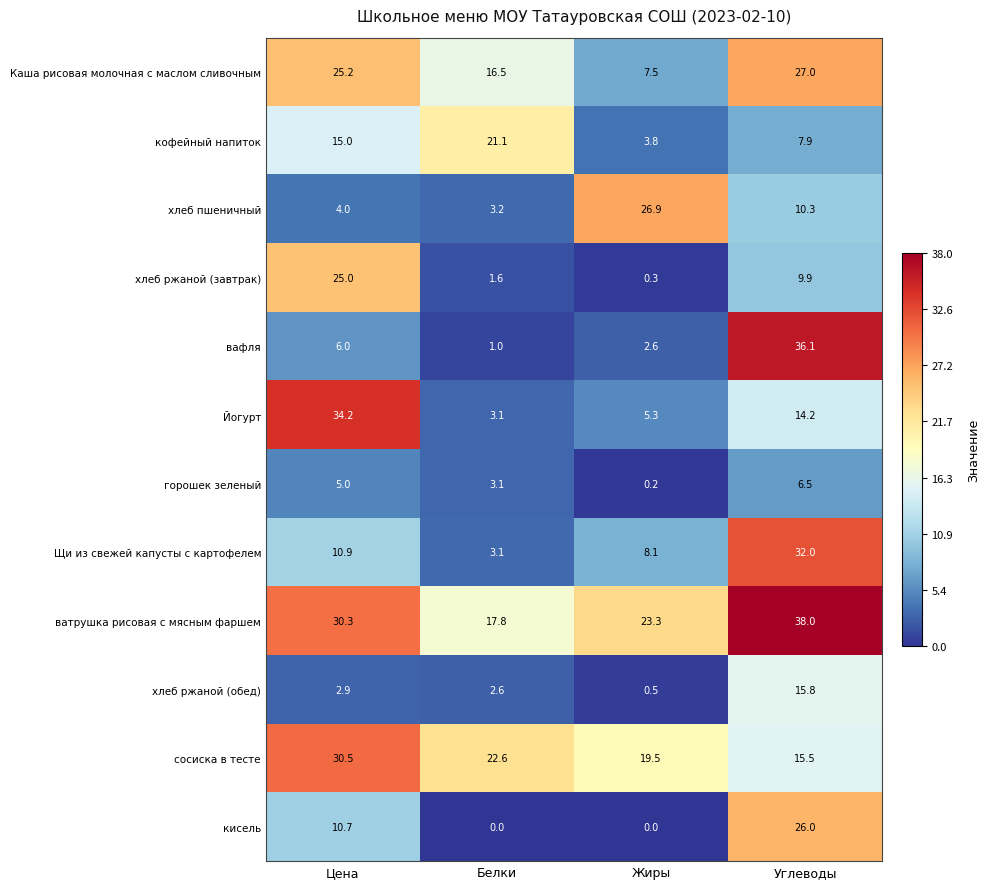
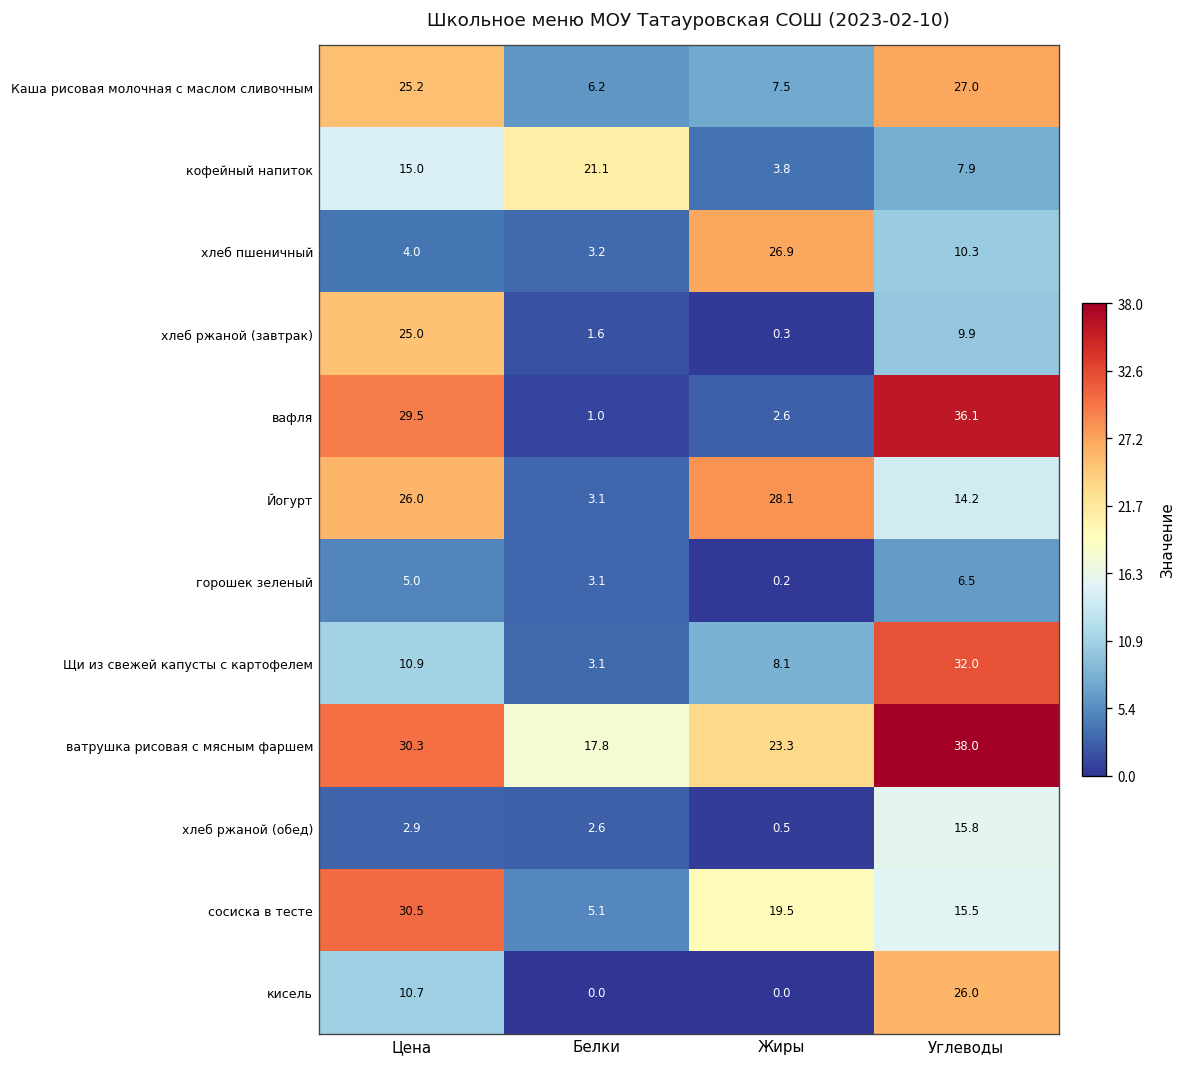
  {
    "Каша рисовая молочная с маслом сливочным": {
      "Цена": 25.2,
-     "Белки": 16.5,
+     "Белки": 6.2,
      "Жиры": 7.5,
      "Углеводы": 27.0
    },
    "кофейный напиток": {
      "Цена": 15.0,
      "Белки": 21.1,
      "Жиры": 3.8,
      "Углеводы": 7.9
    },
    "хлеб пшеничный": {
      "Цена": 4.0,
      "Белки": 3.2,
      "Жиры": 26.9,
      "Углеводы": 10.3
    },
    "хлеб ржаной (завтрак)": {
      "Цена": 25.0,
      "Белки": 1.6,
      "Жиры": 0.3,
      "Углеводы": 9.9
    },
    "вафля": {
-     "Цена": 6.0,
+     "Цена": 29.5,
      "Белки": 1.0,
      "Жиры": 2.6,
      "Углеводы": 36.1
    },
    "Йогурт": {
-     "Цена": 34.2,
+     "Цена": 26.0,
      "Белки": 3.1,
-     "Жиры": 5.3,
+     "Жиры": 28.1,
      "Углеводы": 14.2
    },
    "горошек зеленый": {
      "Цена": 5.0,
      "Белки": 3.1,
      "Жиры": 0.2,
      "Углеводы": 6.5
    },
    "Щи из свежей капусты с картофелем": {
      "Цена": 10.9,
      "Белки": 3.1,
      "Жиры": 8.1,
      "Углеводы": 32.0
    },
    "ватрушка рисовая с мясным фаршем": {
      "Цена": 30.3,
      "Белки": 17.8,
      "Жиры": 23.3,
      "Углеводы": 38.0
    },
    "хлеб ржаной (обед)": {
      "Цена": 2.9,
      "Белки": 2.6,
      "Жиры": 0.5,
      "Углеводы": 15.8
    },
    "сосиска в тесте": {
      "Цена": 30.5,
-     "Белки": 22.6,
+     "Белки": 5.1,
      "Жиры": 19.5,
      "Углеводы": 15.5
    },
    "кисель": {
      "Цена": 10.7,
      "Белки": 0.0,
      "Жиры": 0.0,
      "Углеводы": 26.0
    }
  }
